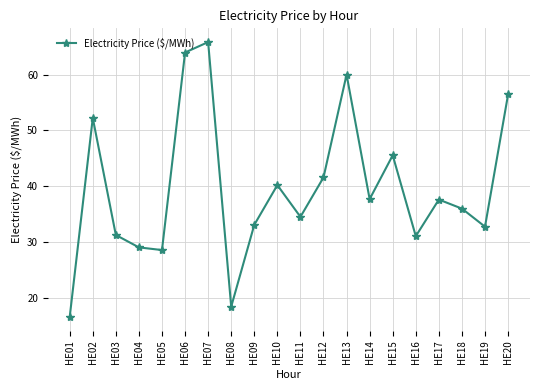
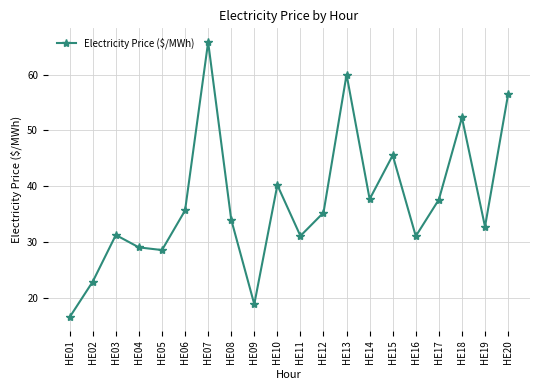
  {
    "HE01": 17,
-   "HE02": 52,
+   "HE02": 23,
    "HE03": 31,
    "HE04": 29,
    "HE05": 29,
-   "HE06": 64,
+   "HE06": 36,
    "HE07": 66,
-   "HE08": 18,
-   "HE09": 33,
+   "HE08": 34,
+   "HE09": 19,
    "HE10": 40,
-   "HE11": 35,
-   "HE12": 42,
+   "HE11": 31,
+   "HE12": 35,
    "HE13": 60,
    "HE14": 38,
    "HE15": 46,
    "HE16": 31,
    "HE17": 38,
-   "HE18": 36,
+   "HE18": 52,
    "HE19": 33,
    "HE20": 56
  }
